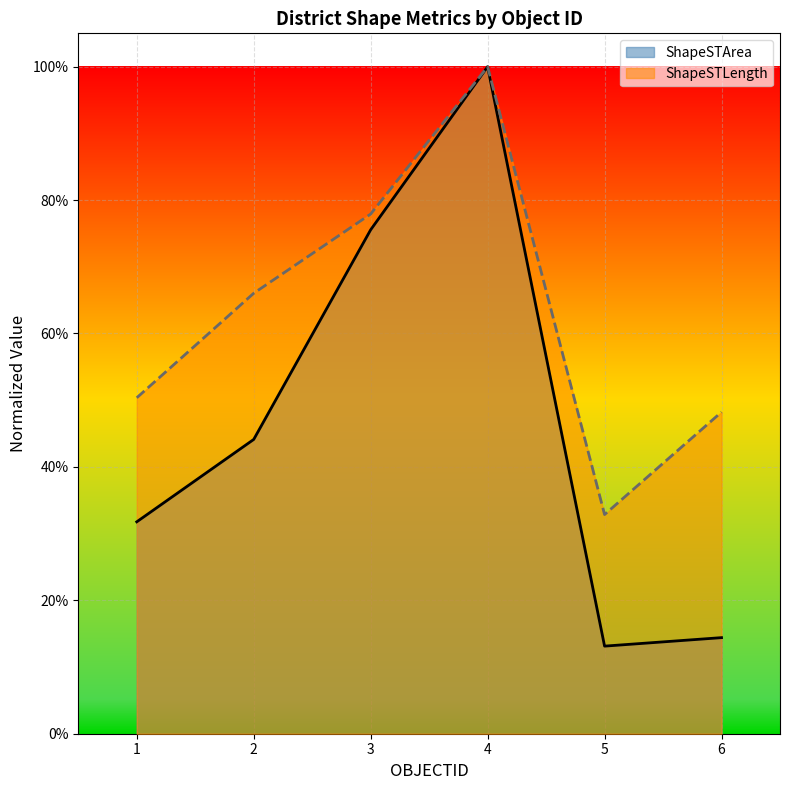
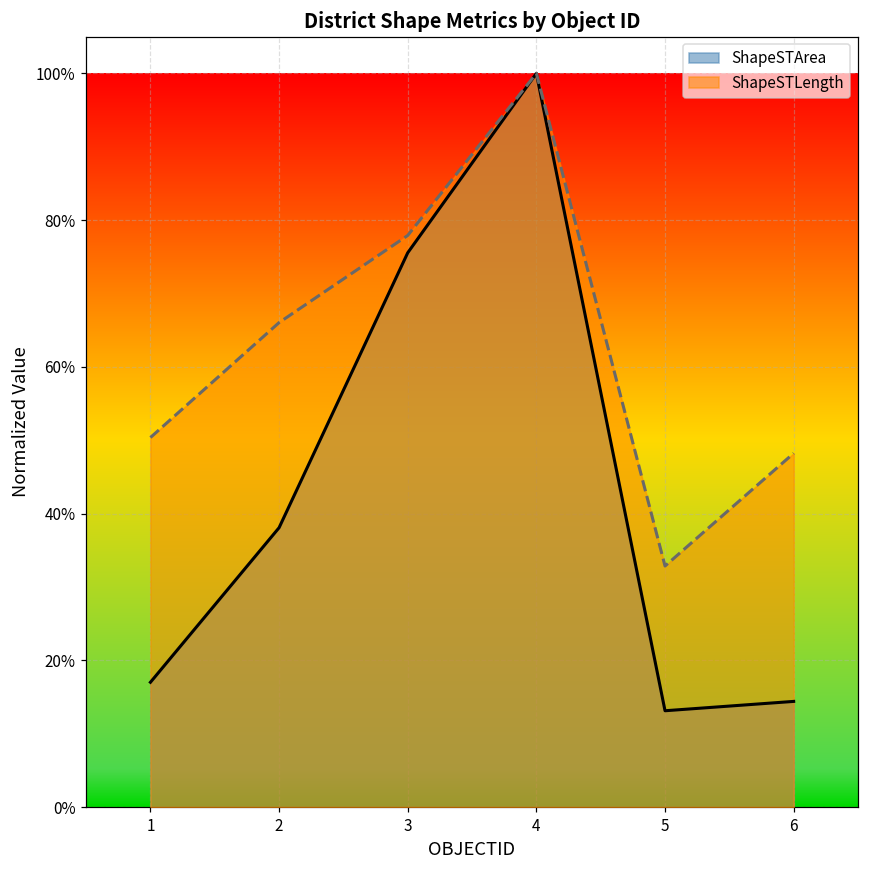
  {
    "ShapeSTArea": {
-     "1": "32%",
-     "2": "44%",
+     "1": "17%",
+     "2": "38%",
      "3": "76%",
      "5": "13%",
      "6": "14%"
    },
    "ShapeSTLength": {
      "1": "50%",
      "2": "66%",
      "3": "78%",
      "5": "33%",
      "6": "48%"
    }
  }
